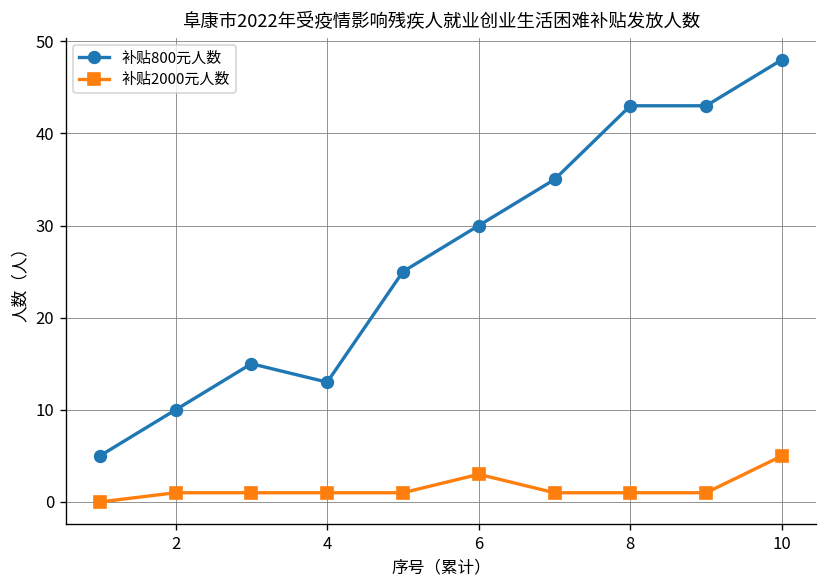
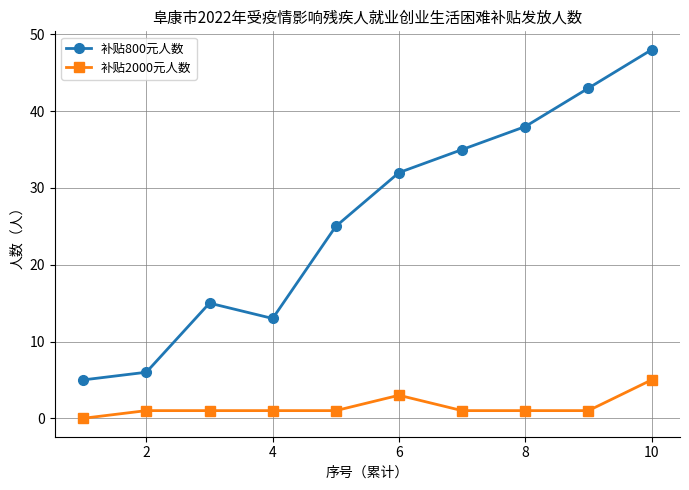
  {
    "补贴800元人数": {
-     "2": 10,
+     "2": 6,
      "4": 13,
-     "6": 30,
-     "8": 43,
+     "6": 32,
+     "8": 38,
      "10": 48
    },
    "补贴2000元人数": {
      "2": 1,
      "4": 1,
      "6": 3,
      "8": 1,
      "10": 5
    }
  }
